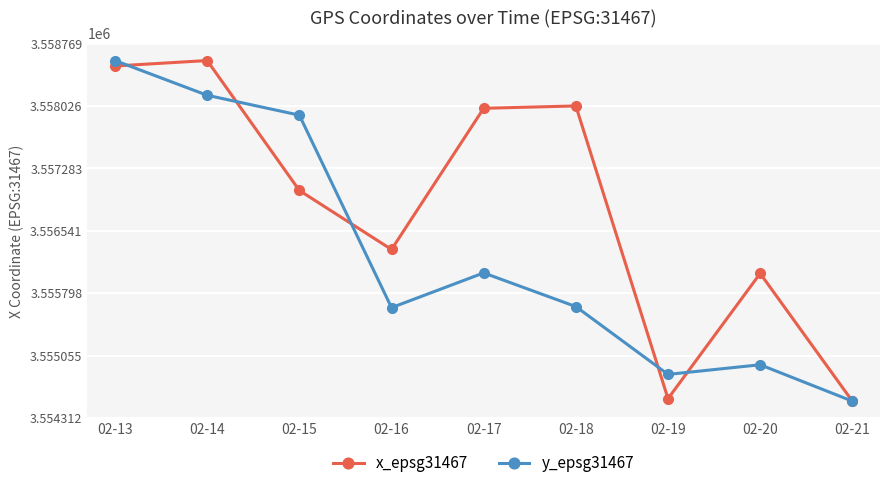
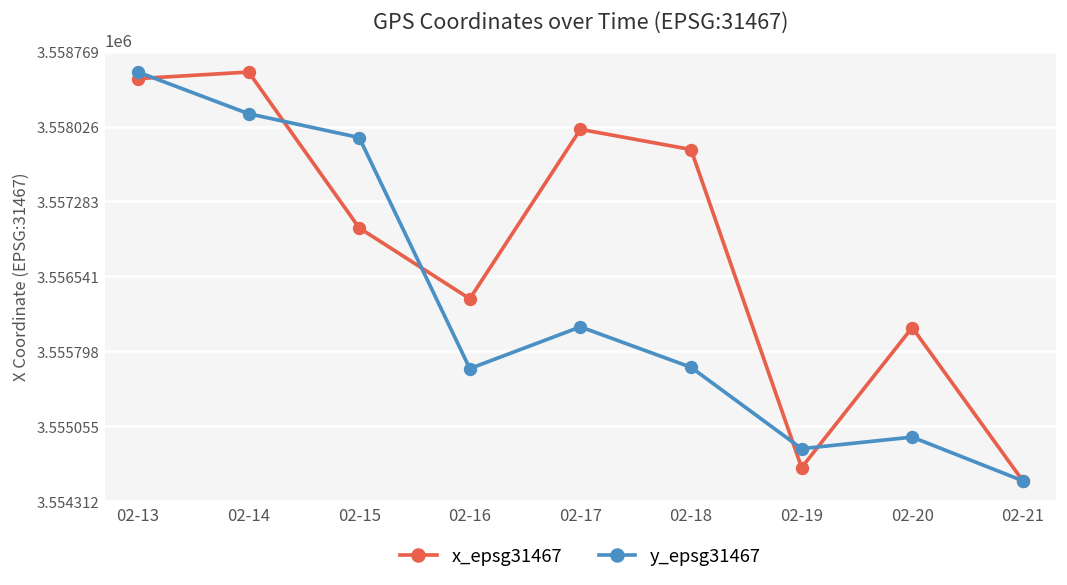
  {
    "x_epsg31467": {
      "02-13": 3558500,
      "02-14": 3558600,
      "02-15": 3557000,
      "02-16": 3556300,
      "02-17": 3558000,
-     "02-18": 3558000,
-     "02-19": 3554500,
+     "02-18": 3557800,
+     "02-19": 3554600,
      "02-20": 3556000
    },
    "y_epsg31467": {
      "02-13": 3558600,
      "02-14": 3558200,
      "02-15": 3557900,
      "02-16": 3555600,
      "02-17": 3556000,
      "02-18": 3555600,
      "02-19": 3554800,
      "02-20": 3554900
    }
  }
